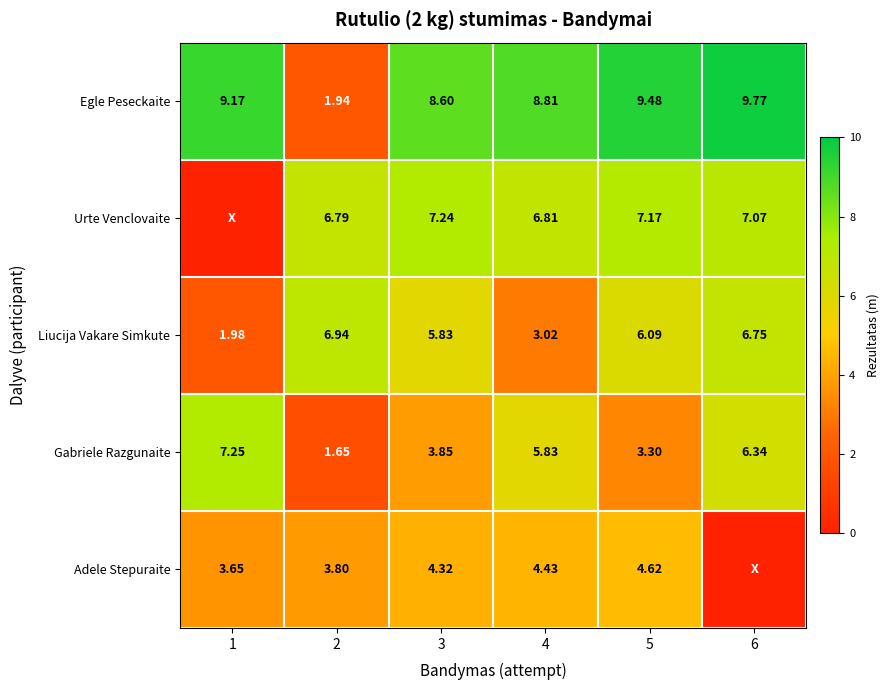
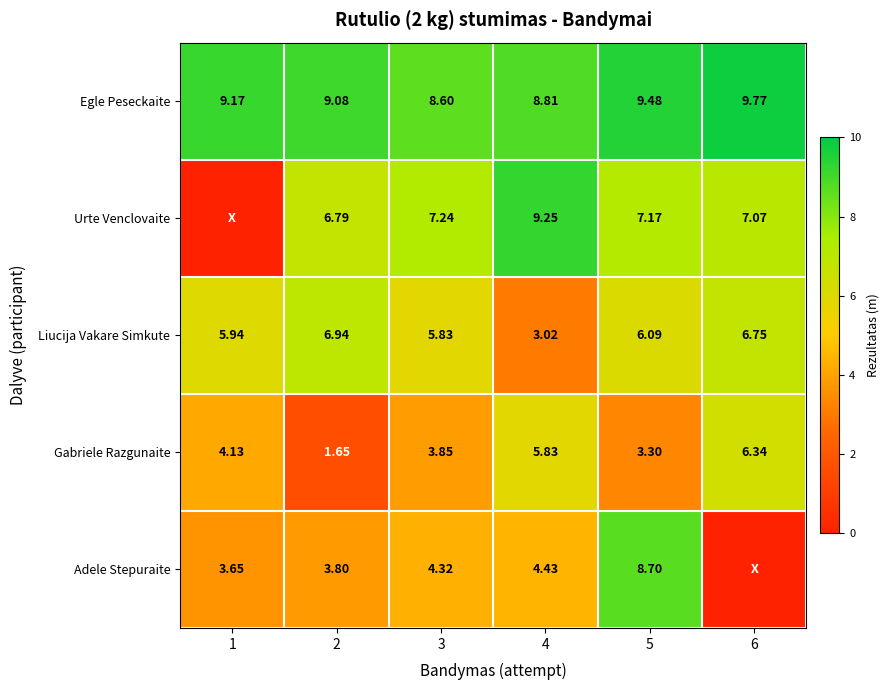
  {
    "Egle Peseckaite": {
      "1": 9.17,
-     "2": 1.94,
+     "2": 9.08,
      "3": 8.60,
      "4": 8.81,
      "5": 9.48,
      "6": 9.77
    },
    "Urte Venclovaite": {
      "2": 6.79,
      "3": 7.24,
-     "4": 6.81,
+     "4": 9.25,
      "5": 7.17,
      "6": 7.07
    },
    "Liucija Vakare Simkute": {
-     "1": 1.98,
+     "1": 5.94,
      "2": 6.94,
      "3": 5.83,
      "4": 3.02,
      "5": 6.09,
      "6": 6.75
    },
    "Gabriele Razgunaite": {
-     "1": 7.25,
+     "1": 4.13,
      "2": 1.65,
      "3": 3.85,
      "4": 5.83,
      "5": 3.30,
      "6": 6.34
    },
    "Adele Stepuraite": {
      "1": 3.65,
      "2": 3.80,
      "3": 4.32,
      "4": 4.43,
-     "5": 4.62
+     "5": 8.70
    }
  }
